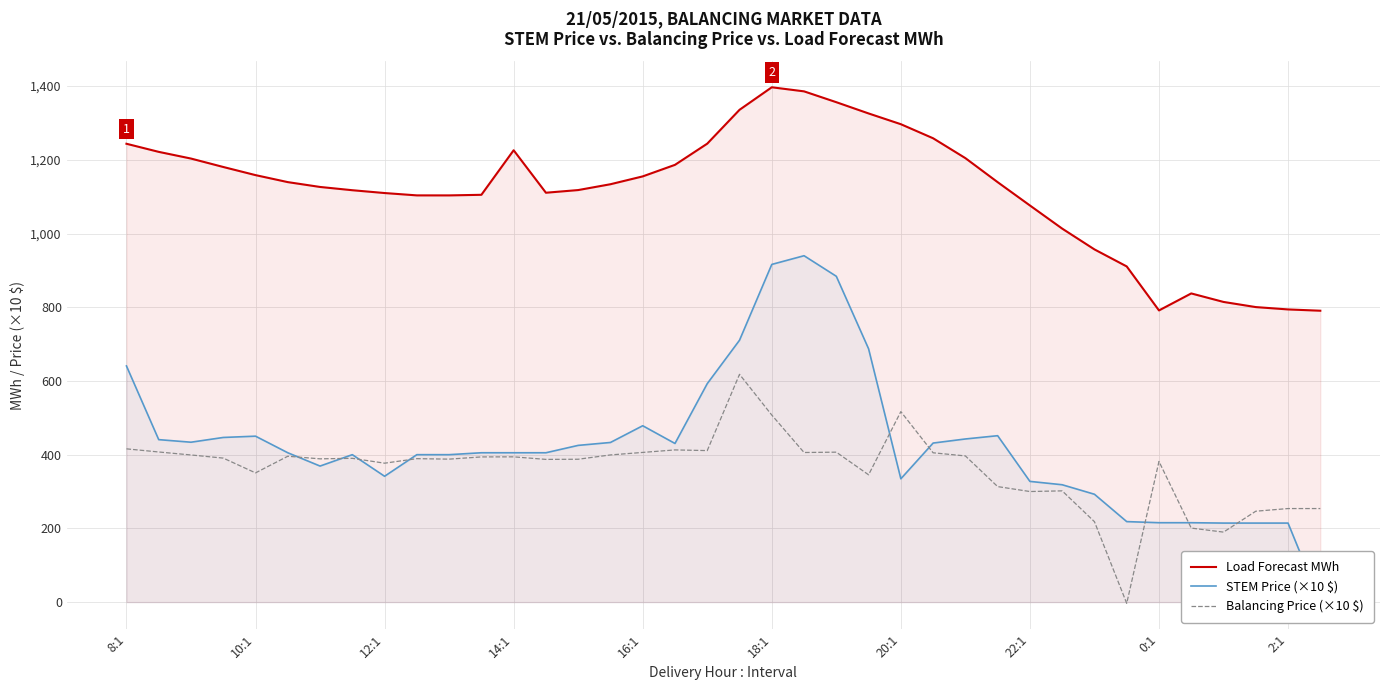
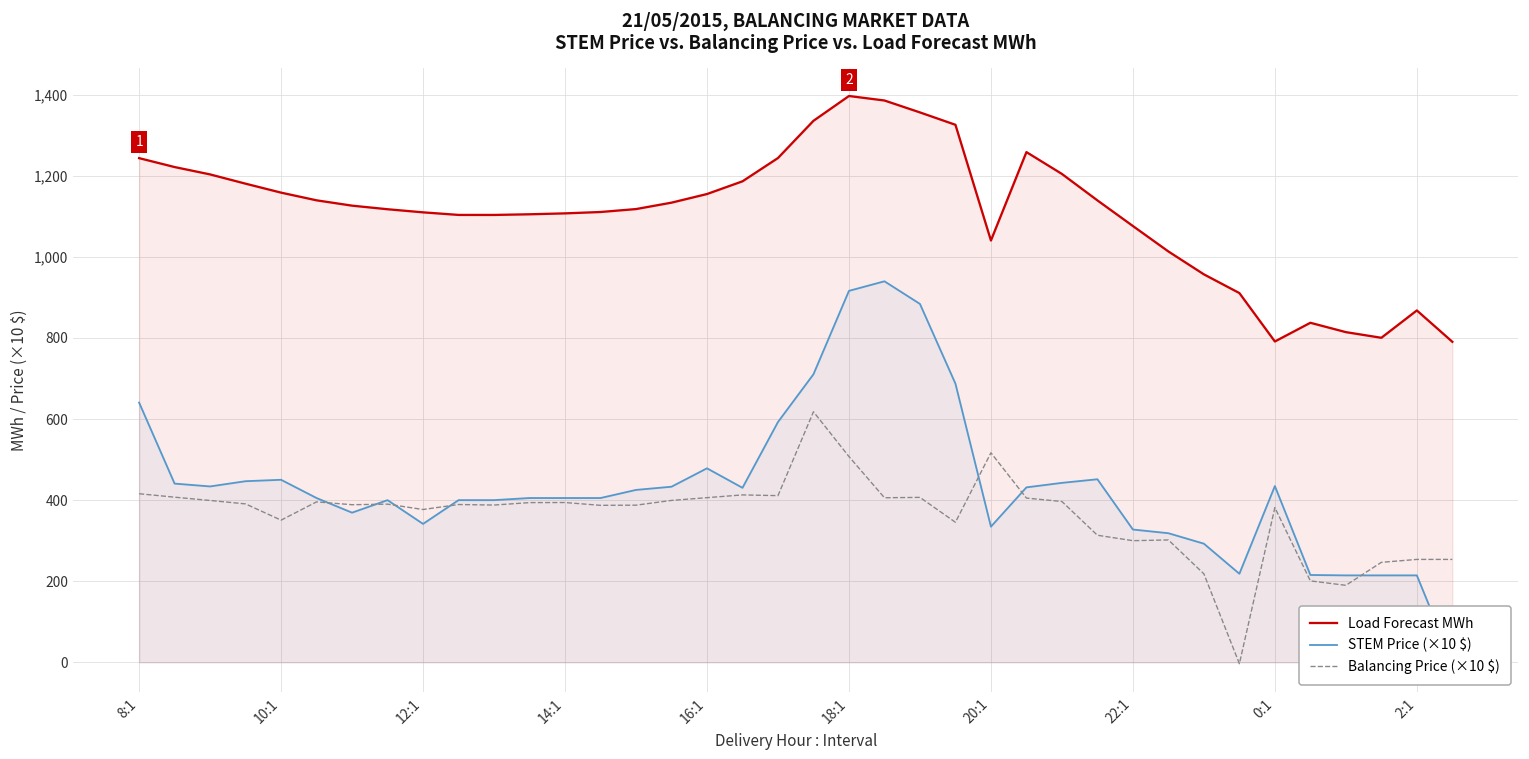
  {
    "Load Forecast MWh": {
      "10:1": "1,160",
      "12:1": "1,110",
-     "14:1": "1,230",
+     "14:1": "1,110",
      "16:1": "1,160",
-     "20:1": "1,300",
+     "20:1": "1,040",
      "22:1": "1,080",
      "0:1": "790",
-     "2:1": "790"
+     "2:1": "870"
    },
    "STEM Price (×10 $)": {
      "8:1": "640",
      "10:1": "450",
      "12:1": "340",
      "14:1": "410",
      "16:1": "480",
      "18:1": "920",
      "20:1": "330",
      "22:1": "330",
-     "0:1": "220",
+     "0:1": "430",
      "2:1": "210"
    },
    "Balancing Price (×10 $)": {
      "8:1": "420",
      "10:1": "350",
      "12:1": "380",
      "14:1": "390",
      "16:1": "410",
      "18:1": "510",
      "20:1": "520",
      "22:1": "300",
      "0:1": "380",
      "2:1": "250"
    }
  }
